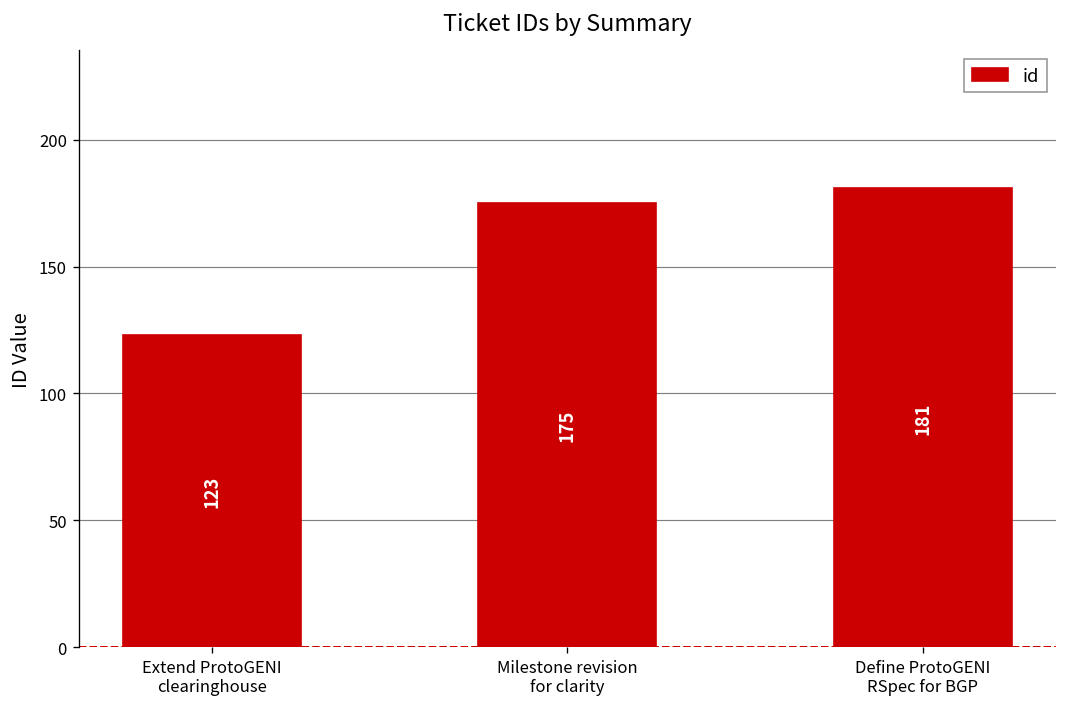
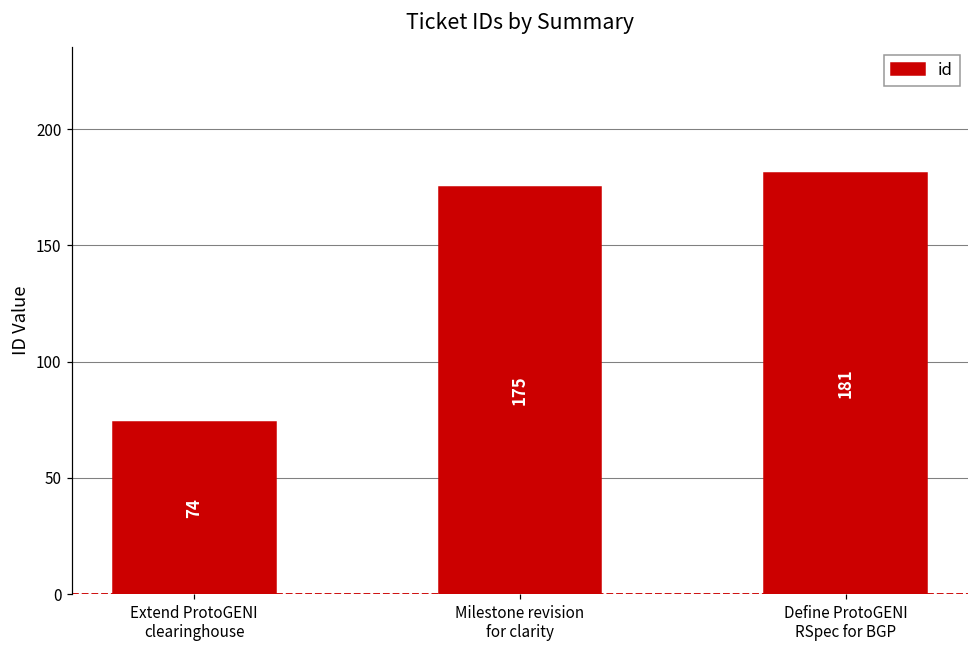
  {
-   "Extend ProtoGENI clearinghouse": 123,
+   "Extend ProtoGENI clearinghouse": 74,
    "Milestone revision for clarity": 175,
    "Define ProtoGENI RSpec for BGP": 181
  }
